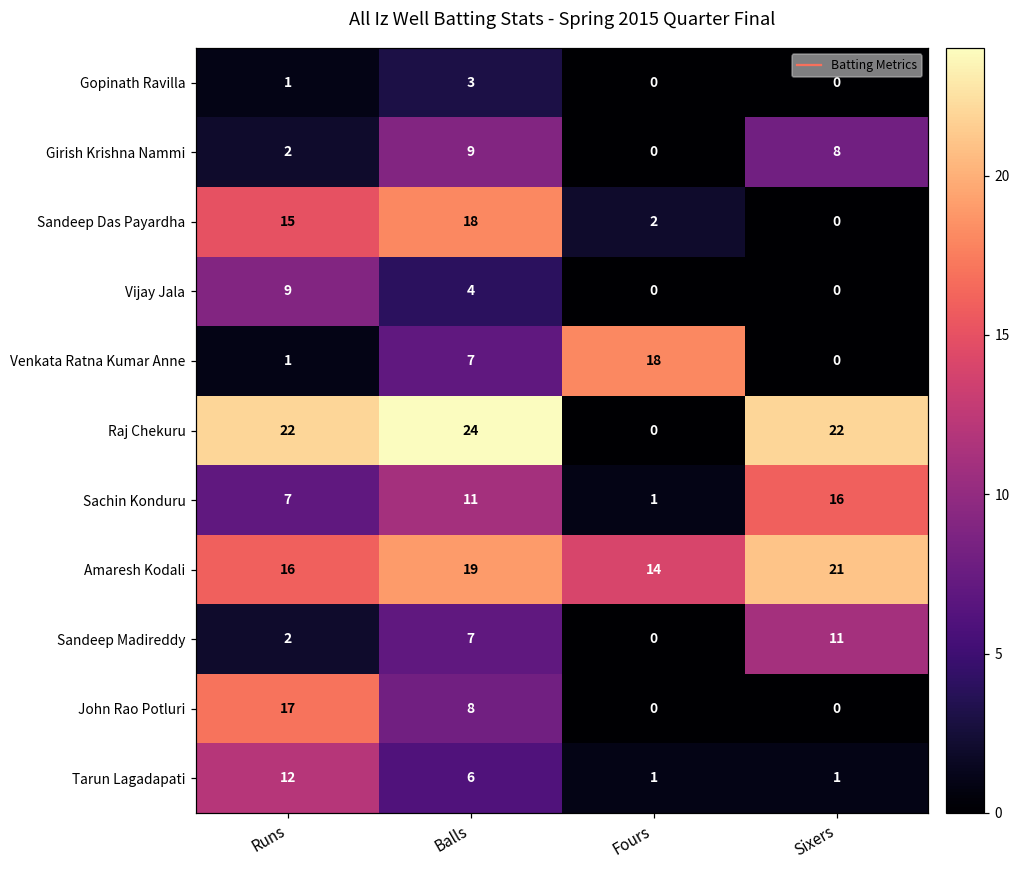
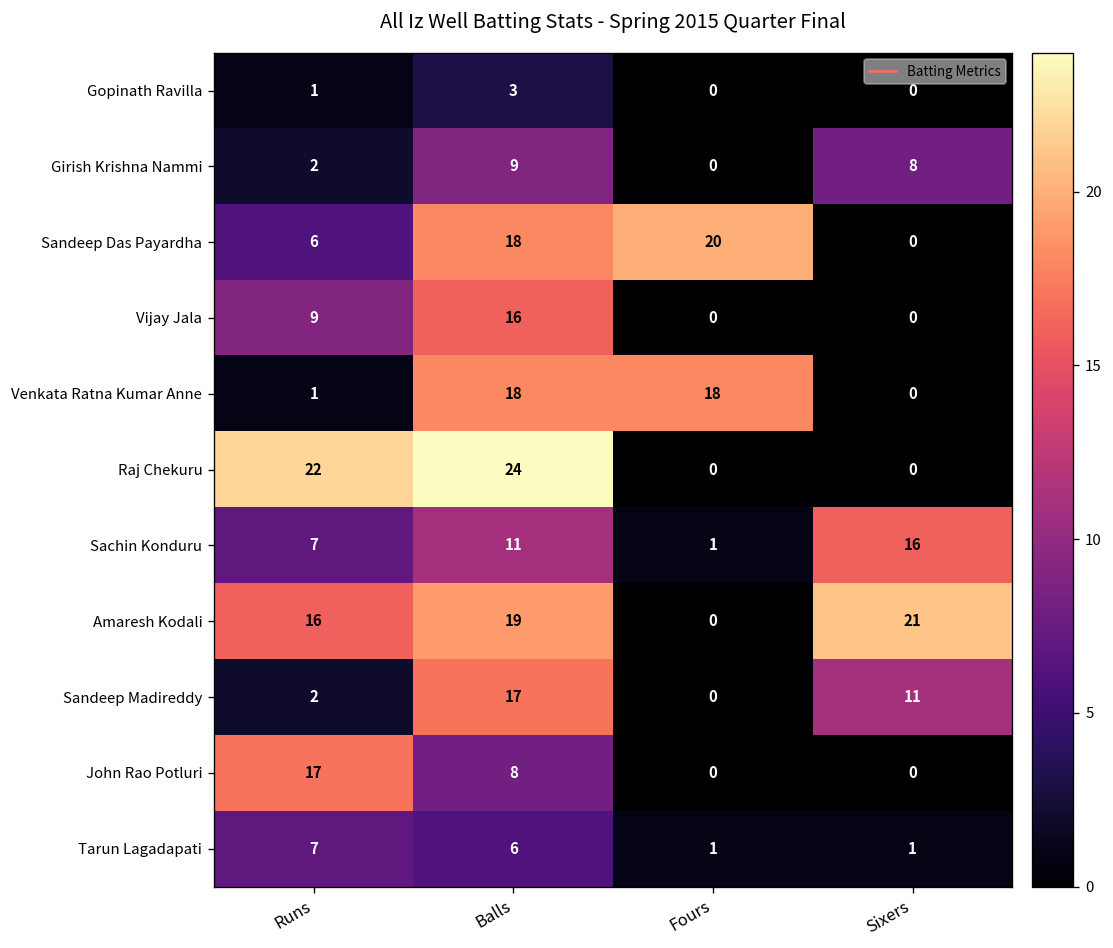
  {
    "Gopinath Ravilla": {
      "Runs": 1,
      "Balls": 3,
      "Fours": 0,
      "Sixers": 0
    },
    "Girish Krishna Nammi": {
      "Runs": 2,
      "Balls": 9,
      "Fours": 0,
      "Sixers": 8
    },
    "Sandeep Das Payardha": {
-     "Runs": 15,
+     "Runs": 6,
      "Balls": 18,
-     "Fours": 2,
+     "Fours": 20,
      "Sixers": 0
    },
    "Vijay Jala": {
      "Runs": 9,
-     "Balls": 4,
+     "Balls": 16,
      "Fours": 0,
      "Sixers": 0
    },
    "Venkata Ratna Kumar Anne": {
      "Runs": 1,
-     "Balls": 7,
+     "Balls": 18,
      "Fours": 18,
      "Sixers": 0
    },
    "Raj Chekuru": {
      "Runs": 22,
      "Balls": 24,
      "Fours": 0,
-     "Sixers": 22
+     "Sixers": 0
    },
    "Sachin Konduru": {
      "Runs": 7,
      "Balls": 11,
      "Fours": 1,
      "Sixers": 16
    },
    "Amaresh Kodali": {
      "Runs": 16,
      "Balls": 19,
-     "Fours": 14,
+     "Fours": 0,
      "Sixers": 21
    },
    "Sandeep Madireddy": {
      "Runs": 2,
-     "Balls": 7,
+     "Balls": 17,
      "Fours": 0,
      "Sixers": 11
    },
    "John Rao Potluri": {
      "Runs": 17,
      "Balls": 8,
      "Fours": 0,
      "Sixers": 0
    },
    "Tarun Lagadapati": {
-     "Runs": 12,
+     "Runs": 7,
      "Balls": 6,
      "Fours": 1,
      "Sixers": 1
    }
  }
